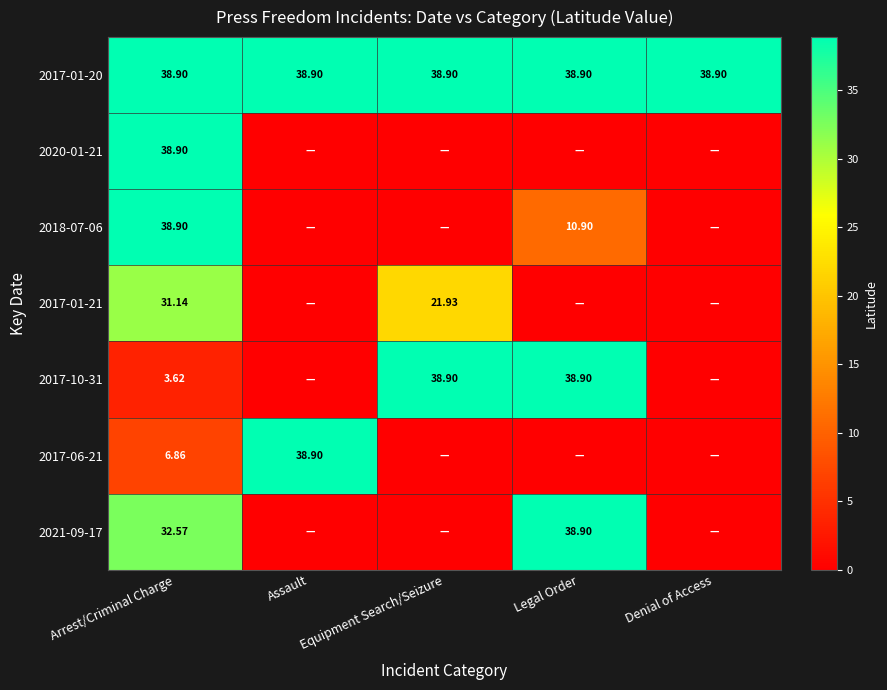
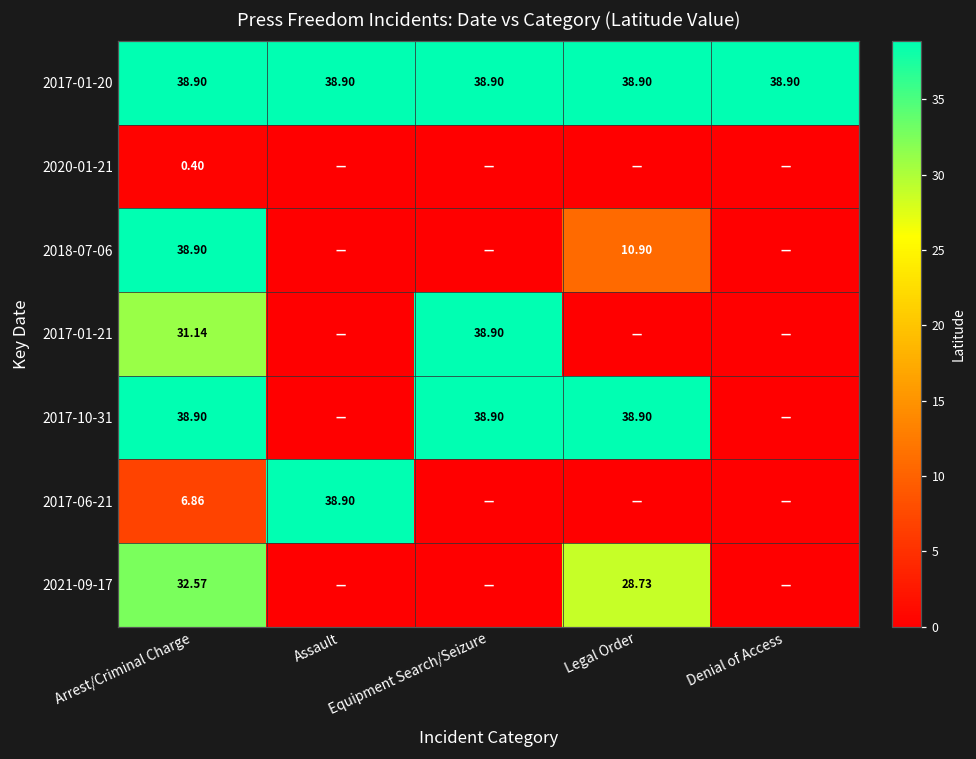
  {
    "2017-01-20": {
      "Arrest/Criminal Charge": 38.90,
      "Assault": 38.90,
      "Equipment Search/Seizure": 38.90,
      "Legal Order": 38.90,
      "Denial of Access": 38.90
    },
    "2020-01-21": {
-     "Arrest/Criminal Charge": 38.90
+     "Arrest/Criminal Charge": 0.40
    },
    "2018-07-06": {
      "Arrest/Criminal Charge": 38.90,
      "Legal Order": 10.90
    },
    "2017-01-21": {
      "Arrest/Criminal Charge": 31.14,
-     "Equipment Search/Seizure": 21.93
+     "Equipment Search/Seizure": 38.90
    },
    "2017-10-31": {
-     "Arrest/Criminal Charge": 3.62,
+     "Arrest/Criminal Charge": 38.90,
      "Equipment Search/Seizure": 38.90,
      "Legal Order": 38.90
    },
    "2017-06-21": {
      "Arrest/Criminal Charge": 6.86,
      "Assault": 38.90
    },
    "2021-09-17": {
      "Arrest/Criminal Charge": 32.57,
-     "Legal Order": 38.90
+     "Legal Order": 28.73
    }
  }
